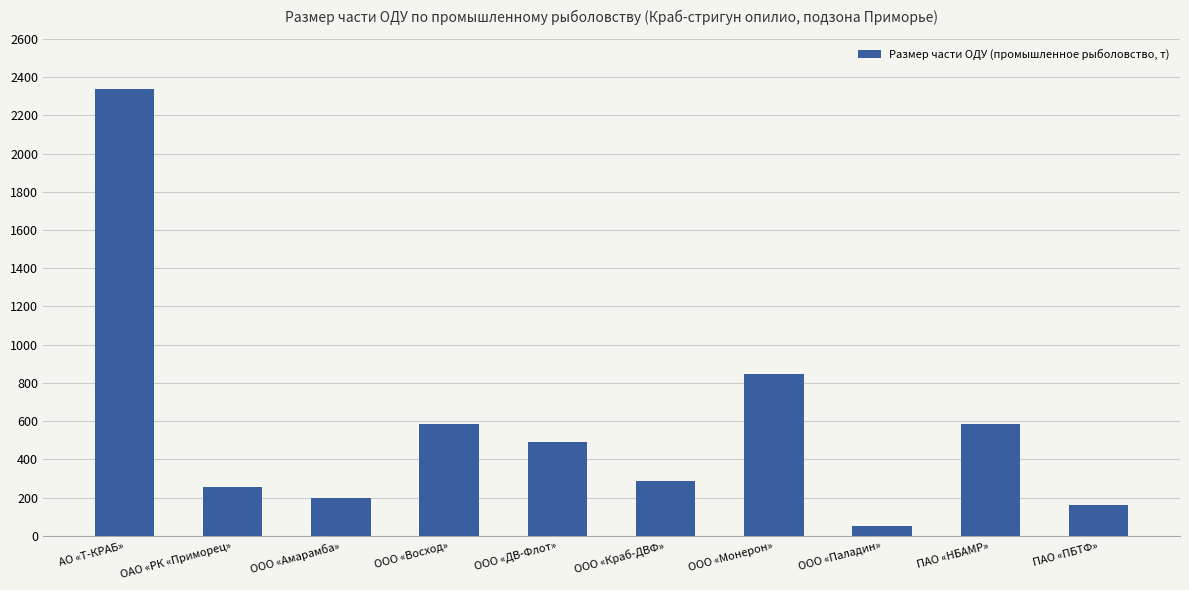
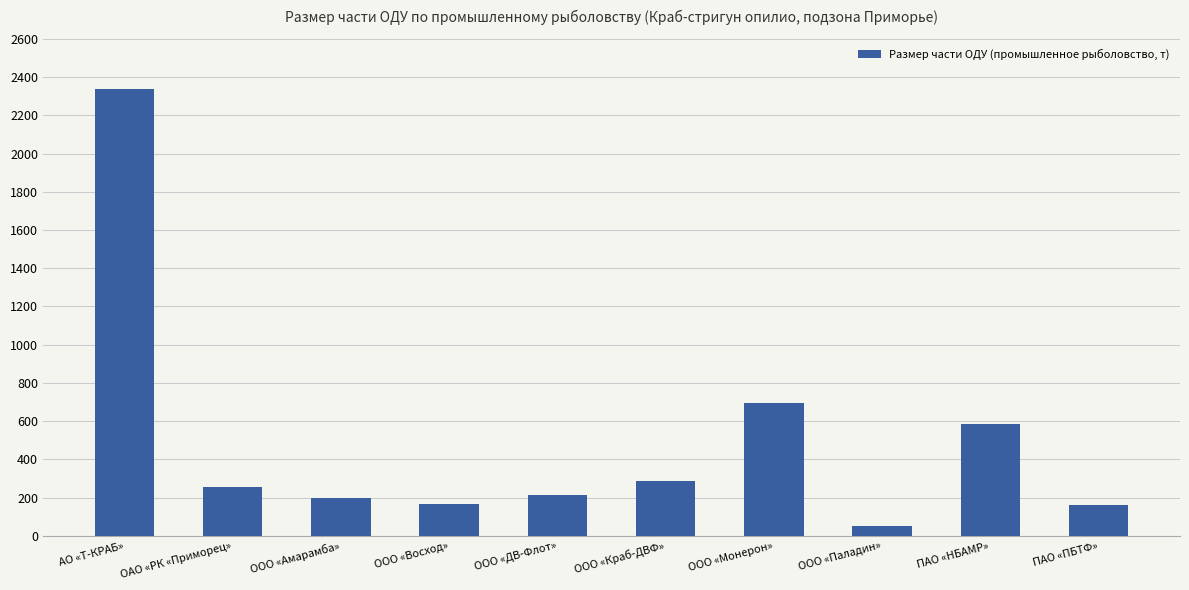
  {
    "АО «Т-КРАБ»": 2340,
    "ОАО «РК «Приморец»": 260,
    "ООО «Амарамба»": 200,
-   "ООО «Восход»": 580,
-   "ООО «ДВ-Флот»": 490,
+   "ООО «Восход»": 160,
+   "ООО «ДВ-Флот»": 210,
    "ООО «Краб-ДВФ»": 290,
-   "ООО «Монерон»": 850,
+   "ООО «Монерон»": 690,
    "ООО «Паладин»": 50,
    "ПАО «НБАМР»": 580,
    "ПАО «ПБТФ»": 160
  }
